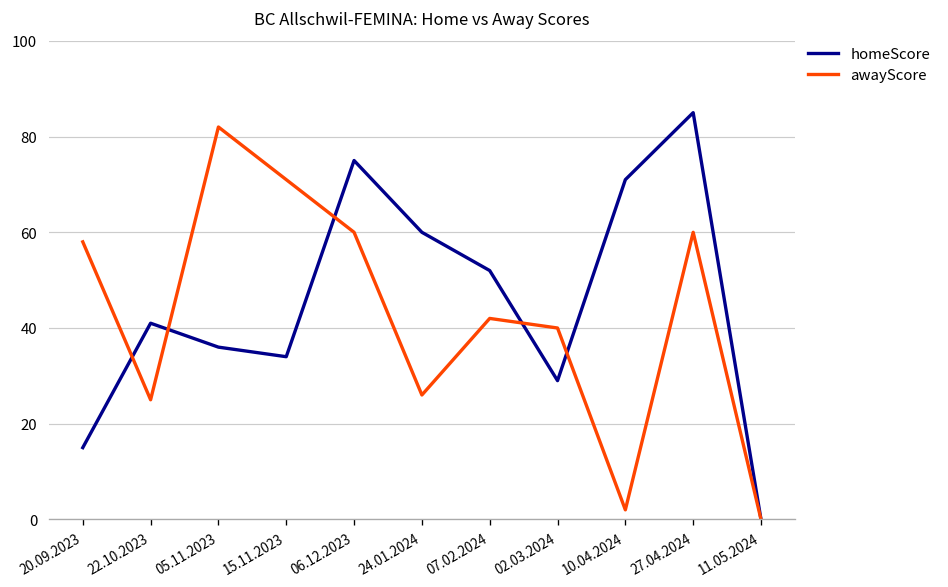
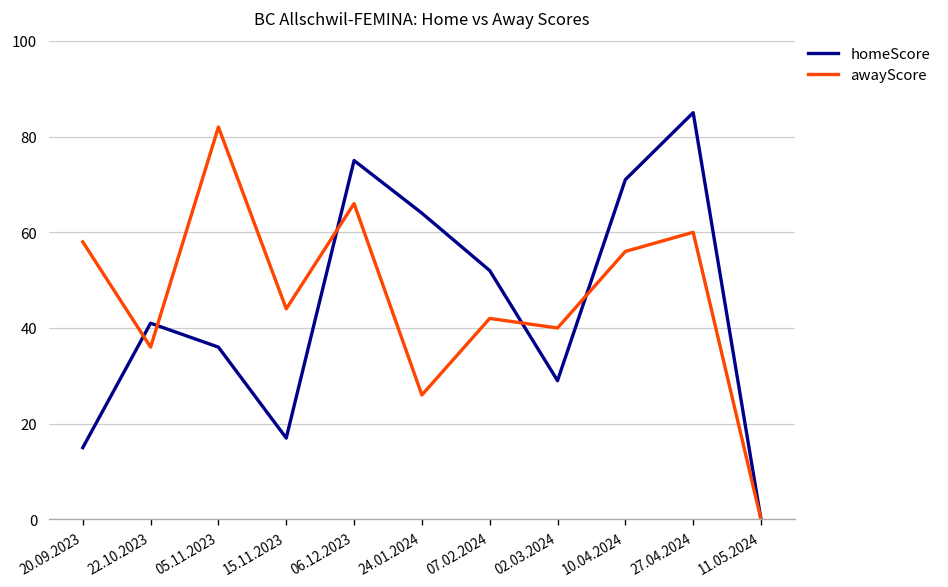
  {
    "homeScore": {
      "20.09.2023": 15,
      "22.10.2023": 41,
      "05.11.2023": 36,
-     "15.11.2023": 34,
+     "15.11.2023": 17,
      "06.12.2023": 75,
-     "24.01.2024": 60,
+     "24.01.2024": 64,
      "07.02.2024": 52,
      "02.03.2024": 29,
      "10.04.2024": 71,
      "27.04.2024": 85
    },
    "awayScore": {
      "20.09.2023": 58,
-     "22.10.2023": 25,
+     "22.10.2023": 36,
      "05.11.2023": 82,
-     "15.11.2023": 71,
-     "06.12.2023": 60,
+     "15.11.2023": 44,
+     "06.12.2023": 66,
      "24.01.2024": 26,
      "07.02.2024": 42,
      "02.03.2024": 40,
-     "10.04.2024": 2,
+     "10.04.2024": 56,
      "27.04.2024": 60
    }
  }
